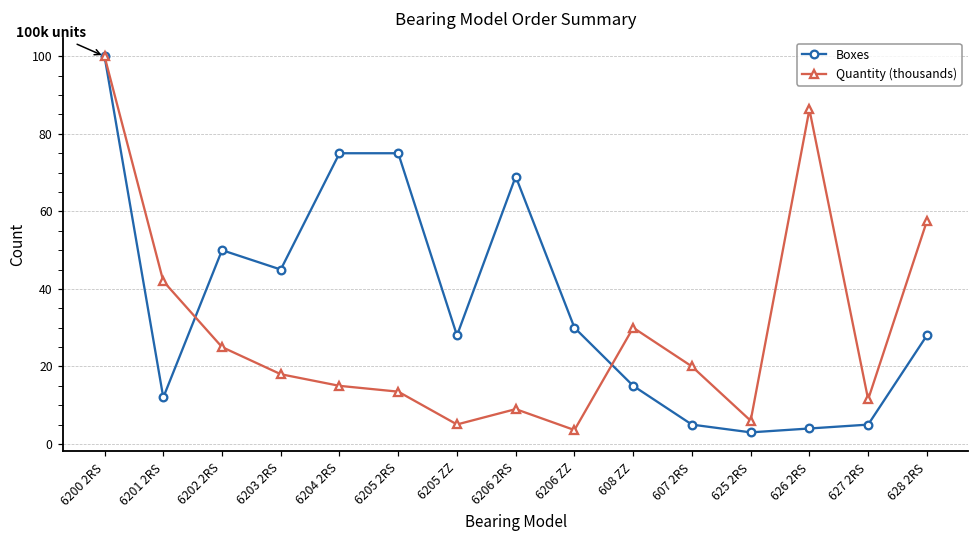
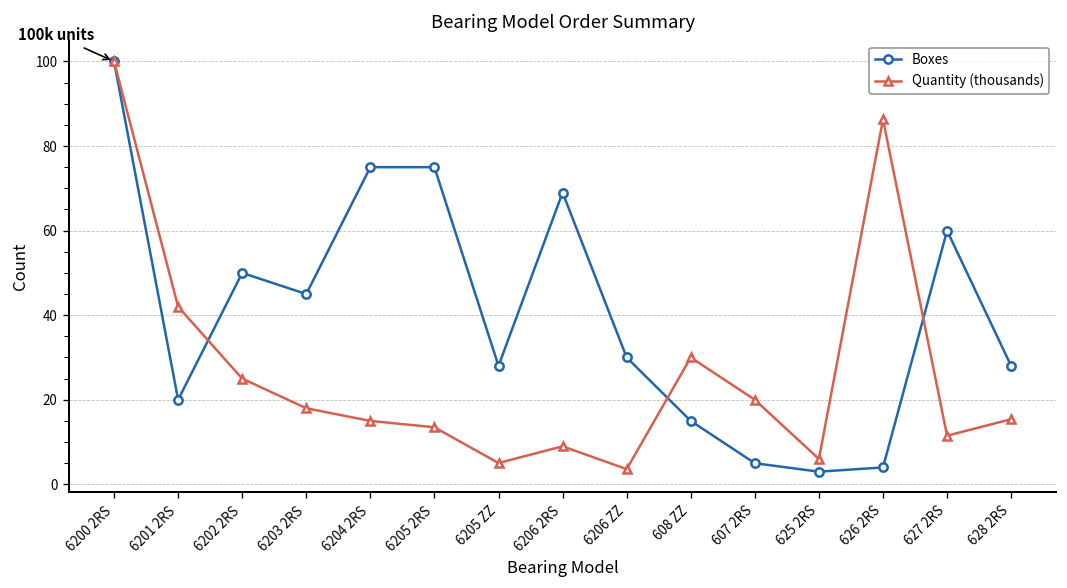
  {
    "Boxes": {
-     "6201 2RS": 12,
+     "6201 2RS": 20,
      "6202 2RS": 50,
      "6203 2RS": 45,
      "6204 2RS": 75,
      "6205 2RS": 75,
      "6205 ZZ": 28,
      "6206 2RS": 69,
      "6206 ZZ": 30,
      "608 ZZ": 15,
      "607 2RS": 5,
      "625 2RS": 3,
      "626 2RS": 4,
-     "627 2RS": 5,
+     "627 2RS": 60,
      "628 2RS": 28
    },
    "Quantity (thousands)": {
      "6201 2RS": 42,
      "6202 2RS": 25,
      "6203 2RS": 18,
      "6204 2RS": 15,
      "6205 2RS": 14,
      "6205 ZZ": 5,
      "6206 2RS": 9,
      "6206 ZZ": 4,
      "608 ZZ": 30,
      "607 2RS": 20,
      "625 2RS": 6,
      "626 2RS": 86,
      "627 2RS": 12,
-     "628 2RS": 58
+     "628 2RS": 15
    }
  }
